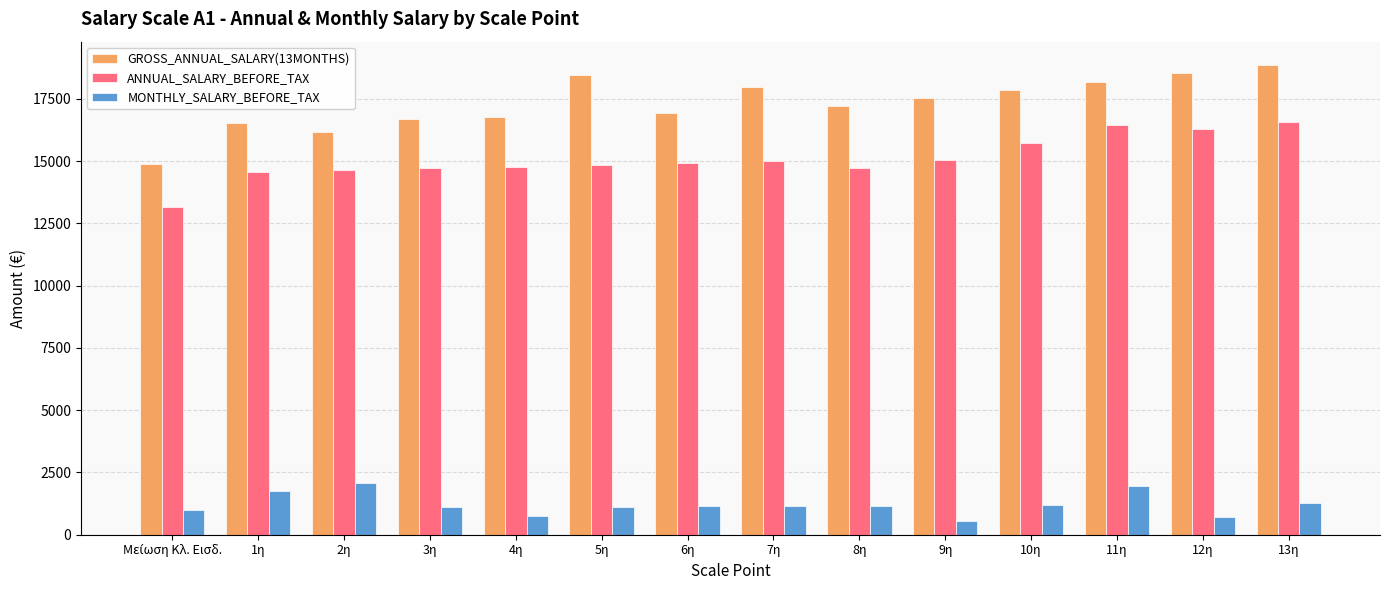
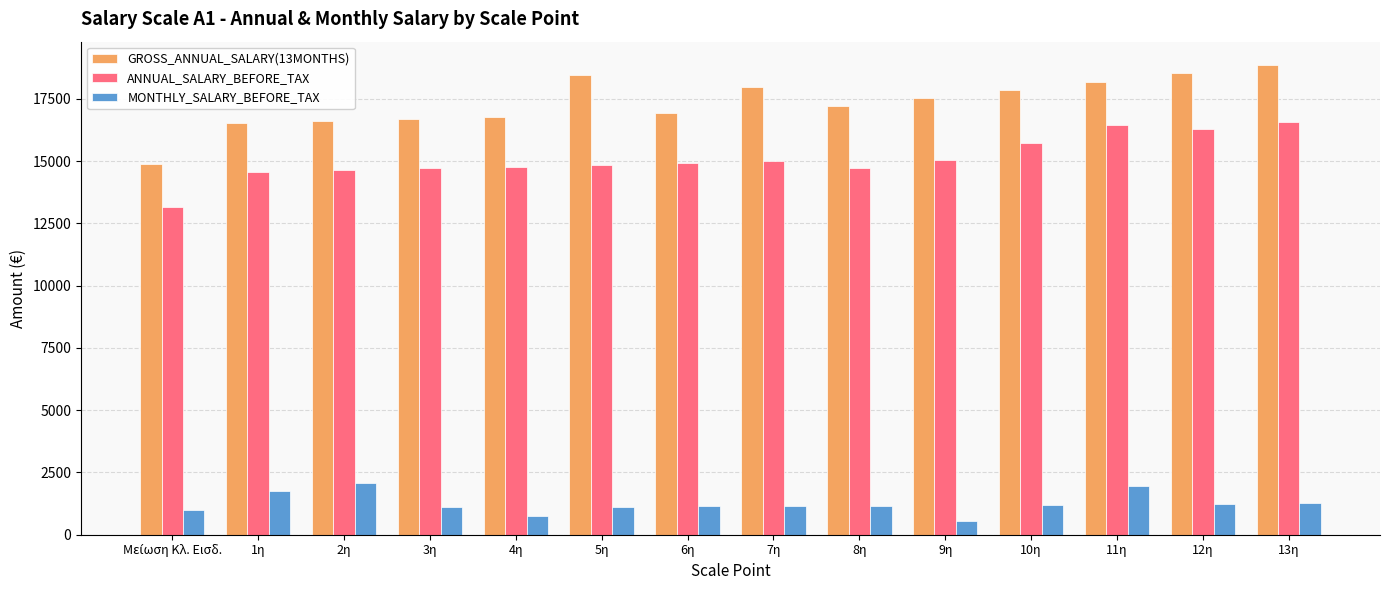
  {
    "GROSS_ANNUAL_SALARY(13MONTHS)": {
      "Μείωση Κλ. Εισδ.": 14900,
      "1η": 16500,
-     "2η": 16200,
+     "2η": 16600,
      "3η": 16700,
      "4η": 16800,
      "5η": 18500,
      "6η": 16900,
      "7η": 18000,
      "8η": 17200,
      "9η": 17500,
      "10η": 17900,
      "11η": 18200,
      "12η": 18500,
      "13η": 18900
    },
    "ANNUAL_SALARY_BEFORE_TAX": {
      "Μείωση Κλ. Εισδ.": 13200,
      "1η": 14600,
      "2η": 14600,
      "3η": 14700,
      "4η": 14800,
      "5η": 14800,
      "6η": 14900,
      "7η": 15000,
      "8η": 14700,
      "9η": 15000,
      "10η": 15700,
      "11η": 16400,
      "12η": 16300,
      "13η": 16600
    },
    "MONTHLY_SALARY_BEFORE_TAX": {
      "Μείωση Κλ. Εισδ.": 1000,
      "1η": 1800,
      "2η": 2100,
      "3η": 1100,
      "4η": 700,
      "5η": 1100,
      "6η": 1100,
      "7η": 1100,
      "8η": 1200,
      "9η": 600,
      "10η": 1200,
      "11η": 2000,
-     "12η": 700,
+     "12η": 1200,
      "13η": 1300
    }
  }
